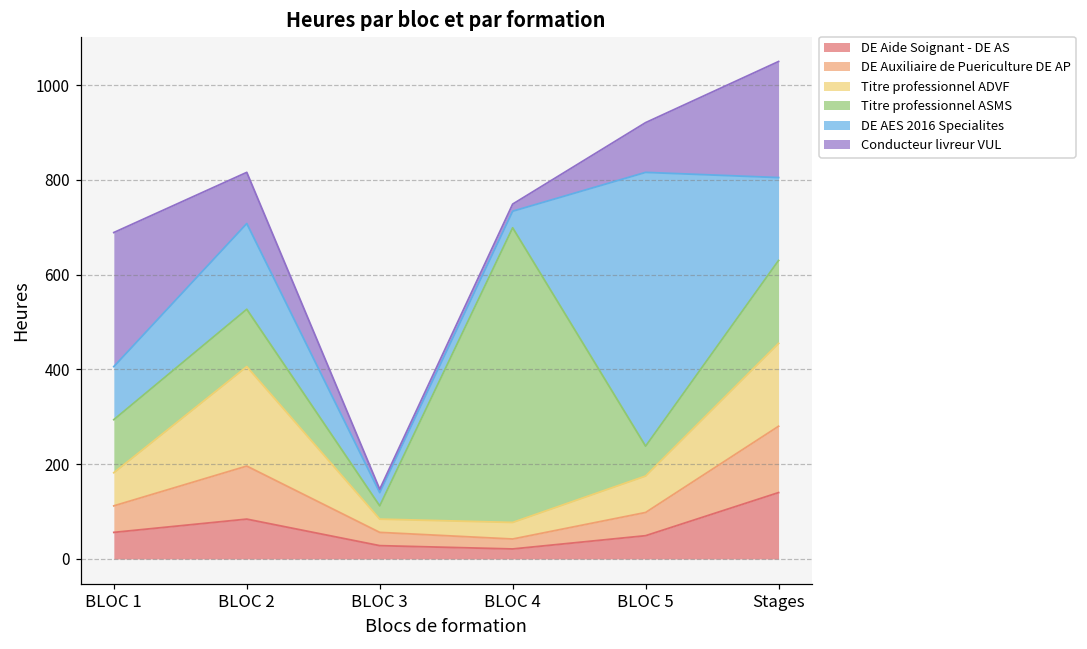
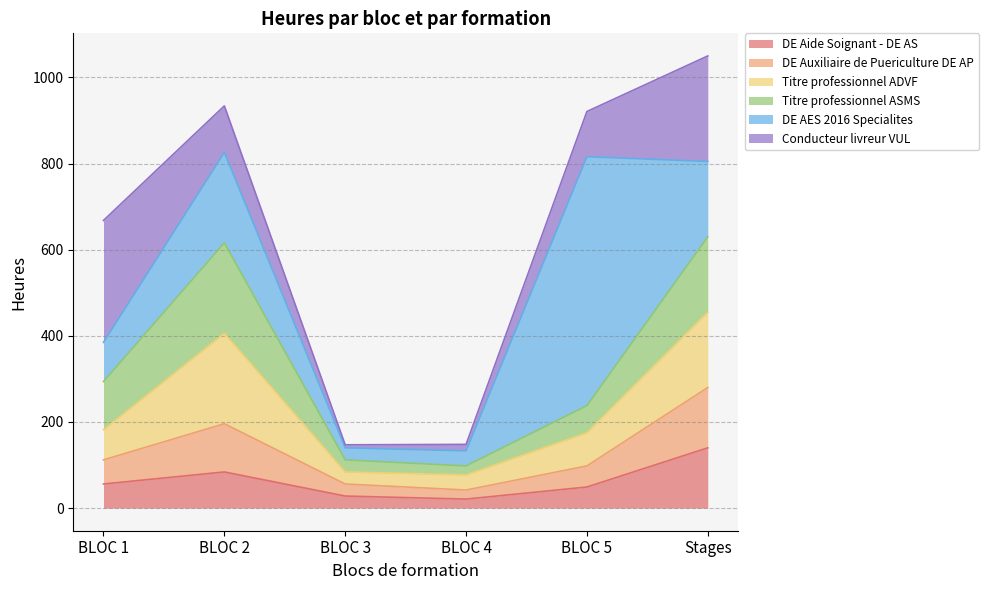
  {
    "Titre professionnel ASMS": {
      "BLOC 1": 110,
-     "BLOC 2": 120,
+     "BLOC 2": 210,
      "BLOC 3": 30,
-     "BLOC 4": 620,
+     "BLOC 4": 20,
      "BLOC 5": 60,
      "Stages": 180
    },
    "DE AES 2016 Specialites": {
-     "BLOC 1": 110,
-     "BLOC 2": 180,
+     "BLOC 1": 90,
+     "BLOC 2": 210,
      "BLOC 3": 30,
      "BLOC 4": 40,
      "BLOC 5": 580,
      "Stages": 180
    },
    "Conducteur livreur VUL": {
      "BLOC 1": 280,
      "BLOC 2": 110,
      "BLOC 3": 10,
      "BLOC 4": 20,
      "BLOC 5": 110,
      "Stages": 250
    }
  }
